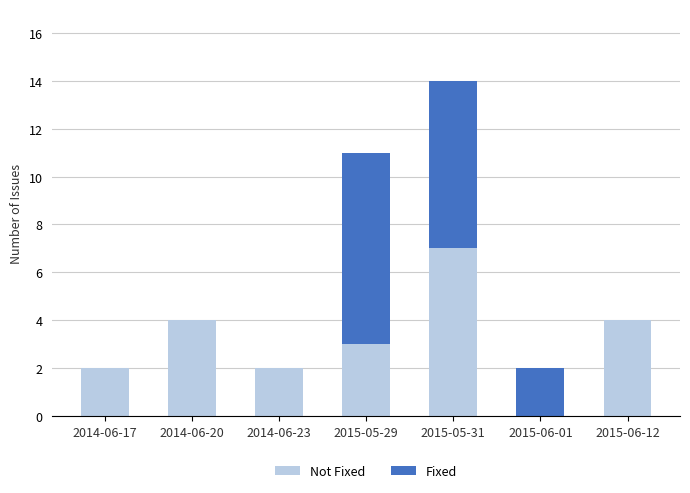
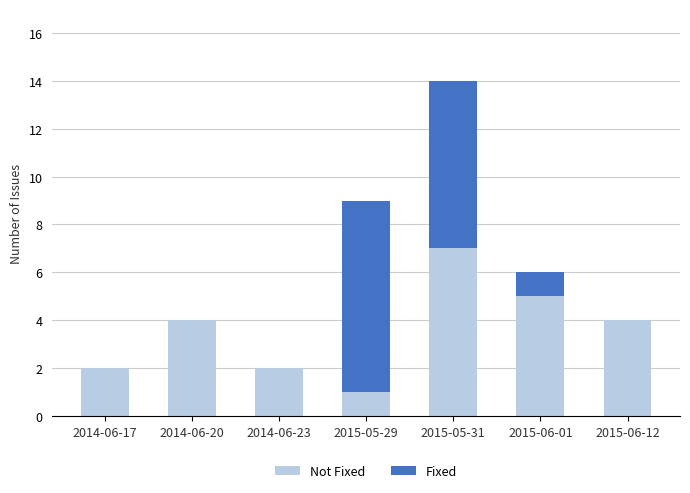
  {
    "Not Fixed": {
      "2014-06-17": 2,
      "2014-06-20": 4,
      "2014-06-23": 2,
-     "2015-05-29": 3,
+     "2015-05-29": 1,
      "2015-05-31": 7,
-     "2015-06-01": 0,
+     "2015-06-01": 5,
      "2015-06-12": 4
    },
    "Fixed": {
      "2014-06-17": 0,
      "2014-06-20": 0,
      "2014-06-23": 0,
      "2015-05-29": 8,
      "2015-05-31": 7,
-     "2015-06-01": 2,
+     "2015-06-01": 1,
      "2015-06-12": 0
    }
  }
